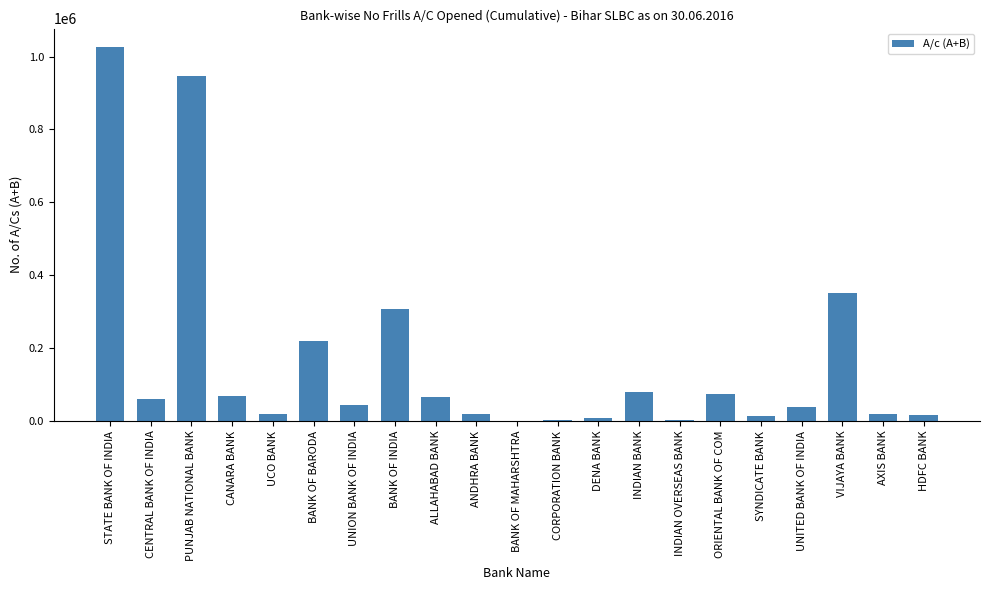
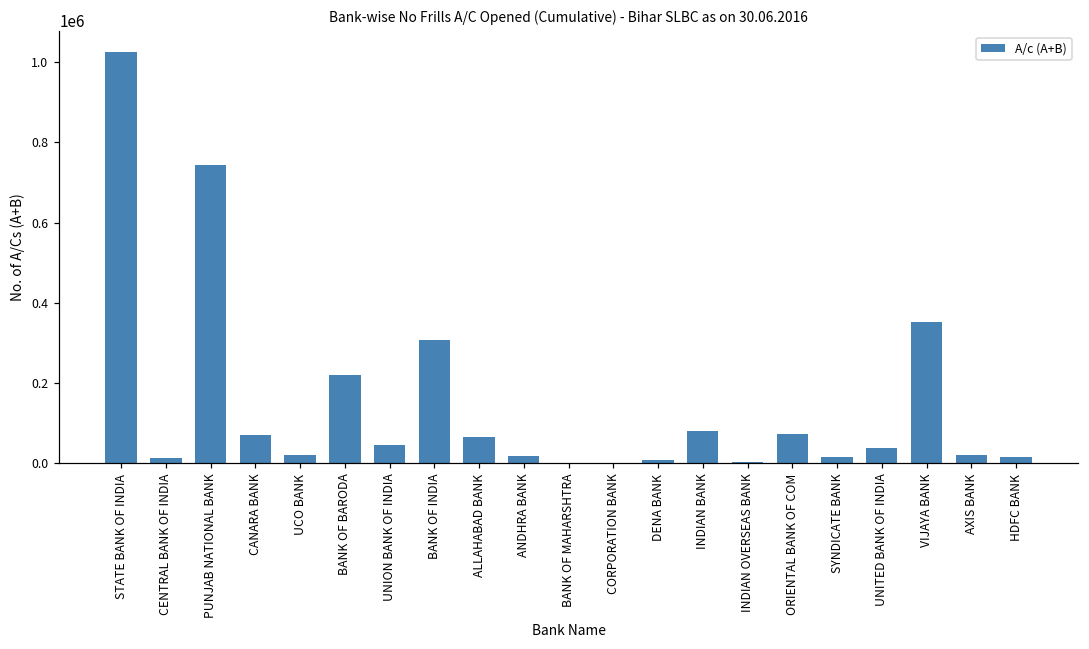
  {
    "STATE BANK OF INDIA": 1030000,
-   "CENTRAL BANK OF INDIA": 60000,
-   "PUNJAB NATIONAL BANK": 950000,
+   "CENTRAL BANK OF INDIA": 10000,
+   "PUNJAB NATIONAL BANK": 740000,
    "CANARA BANK": 70000,
    "UCO BANK": 20000,
    "BANK OF BARODA": 220000,
    "UNION BANK OF INDIA": 40000,
    "BANK OF INDIA": 310000,
    "ALLAHABAD BANK": 70000,
    "ANDHRA BANK": 20000,
    "DENA BANK": 10000,
    "INDIAN BANK": 80000,
    "ORIENTAL BANK OF COM": 70000,
    "SYNDICATE BANK": 10000,
    "UNITED BANK OF INDIA": 40000,
    "VIJAYA BANK": 350000,
    "AXIS BANK": 20000,
    "HDFC BANK": 20000
  }
